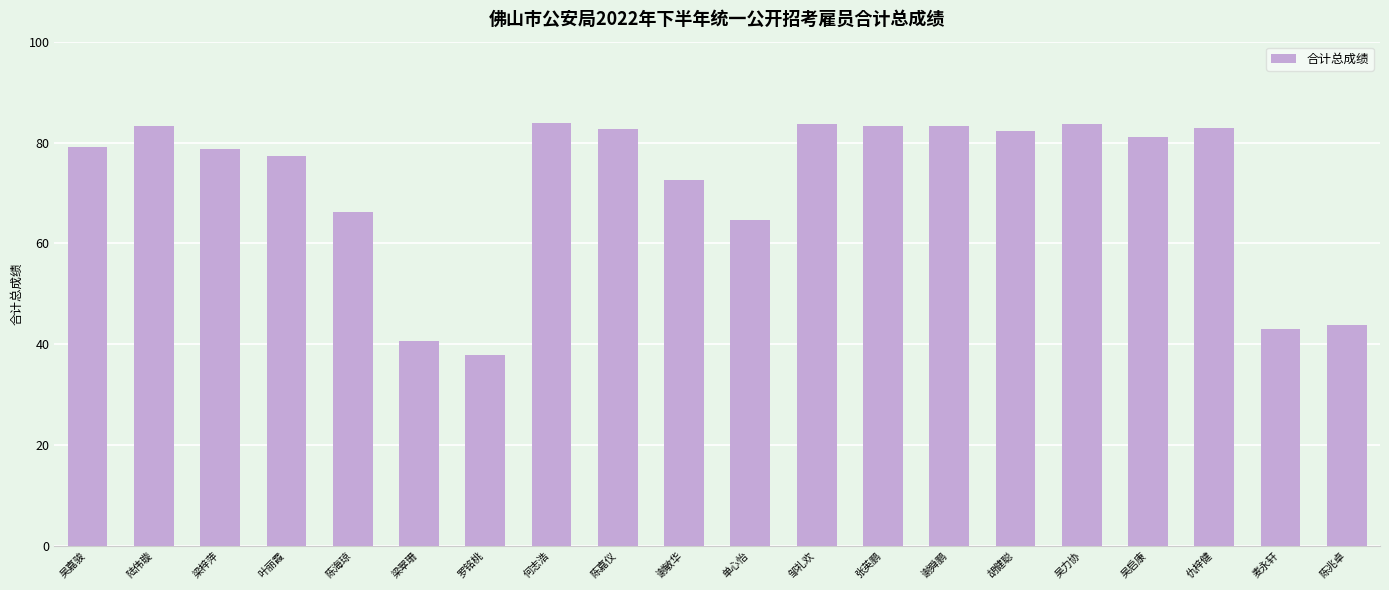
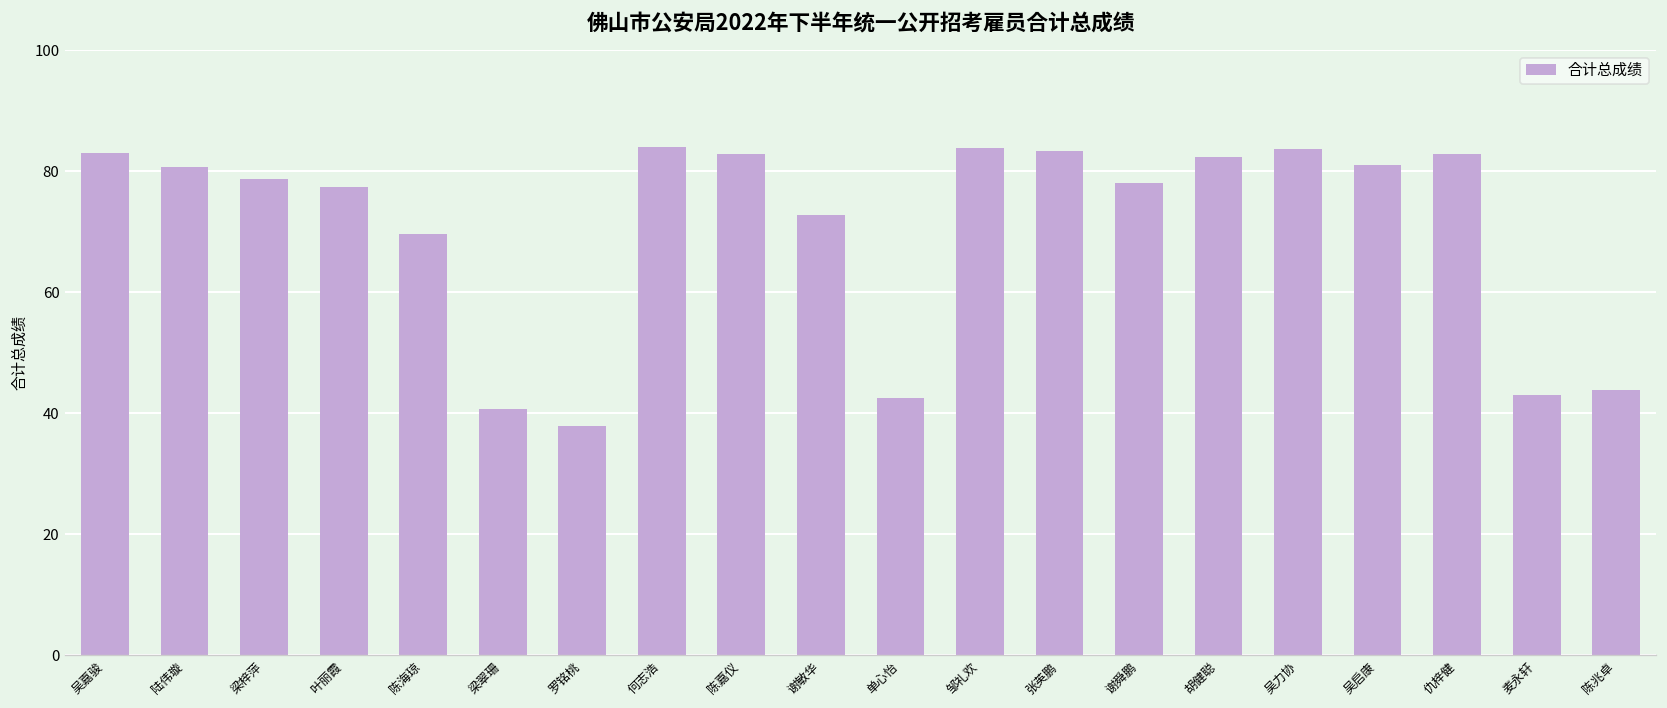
  {
-   "吴嘉骏": 79,
-   "陆伟璇": 83,
+   "吴嘉骏": 83,
+   "陆伟璇": 81,
    "梁梓萍": 79,
    "叶丽霞": 77,
-   "陈海琼": 66,
+   "陈海琼": 70,
    "梁翠珊": 41,
    "罗铭桃": 38,
    "何志浩": 84,
    "陈嘉仪": 83,
    "谢敏华": 73,
-   "单心怡": 65,
+   "单心怡": 43,
    "邹礼欢": 84,
    "张英鹏": 83,
-   "谢舜鹏": 83,
+   "谢舜鹏": 78,
    "胡健聪": 82,
    "吴力协": 84,
    "吴启康": 81,
    "仇梓健": 83,
    "麦永轩": 43,
    "陈兆卓": 44
  }
